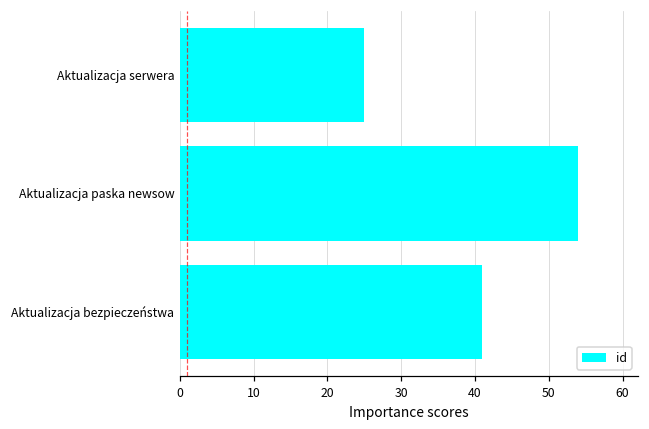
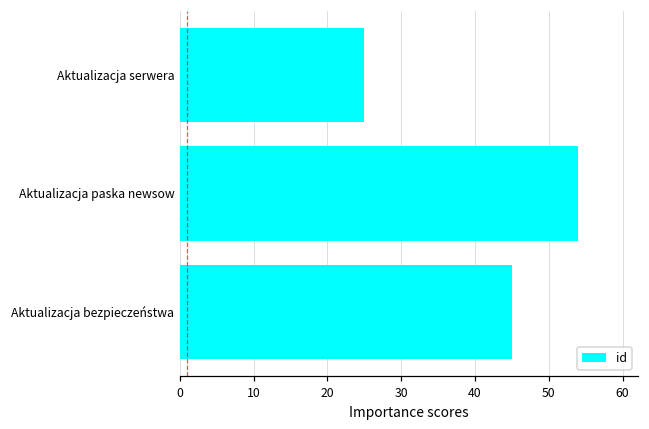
  {
    "Aktualizacja serwera": 25,
    "Aktualizacja paska newsow": 54,
-   "Aktualizacja bezpieczeństwa": 41
+   "Aktualizacja bezpieczeństwa": 45
  }
